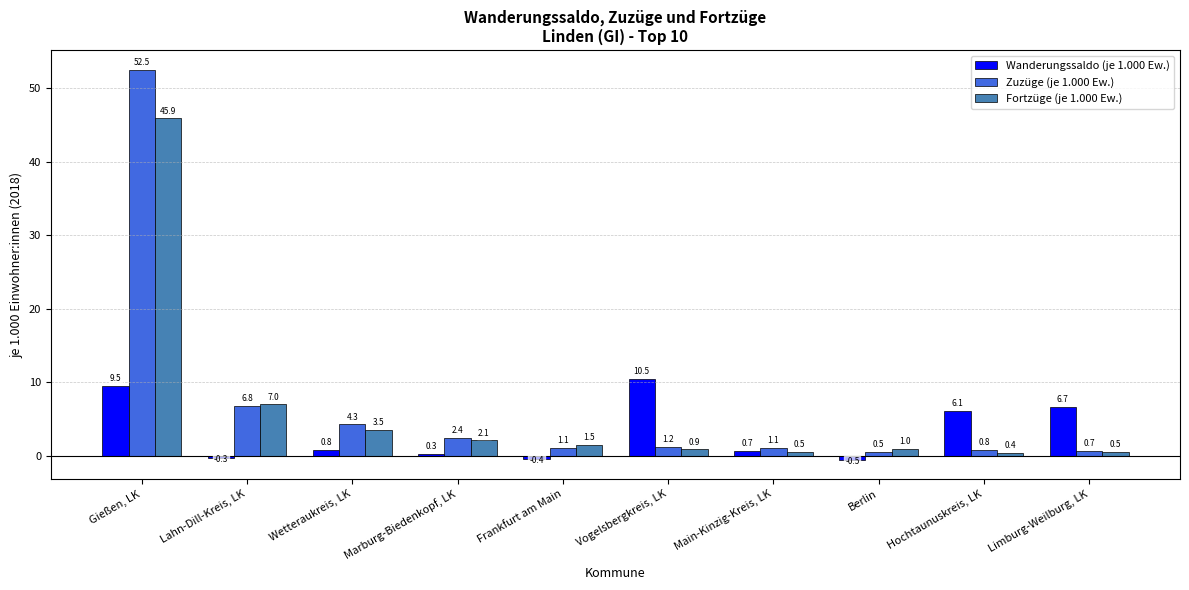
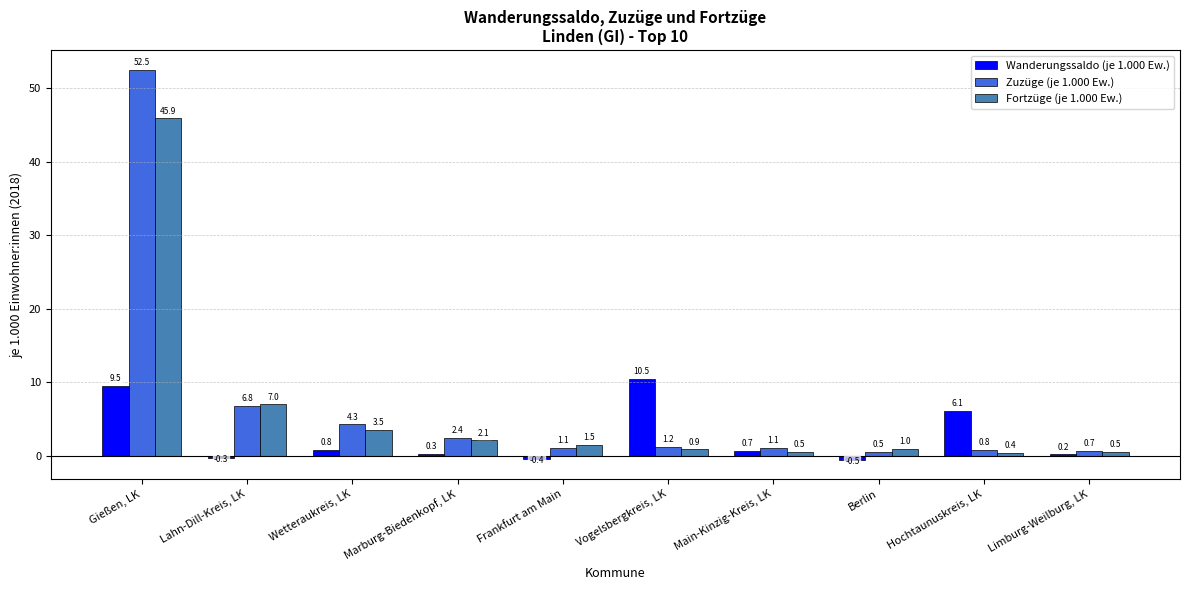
  {
    "Wanderungssaldo (je 1.000 Ew.)": {
-     "Limburg-Weilburg, LK": 6.7
+     "Limburg-Weilburg, LK": 0.2
    }
  }
